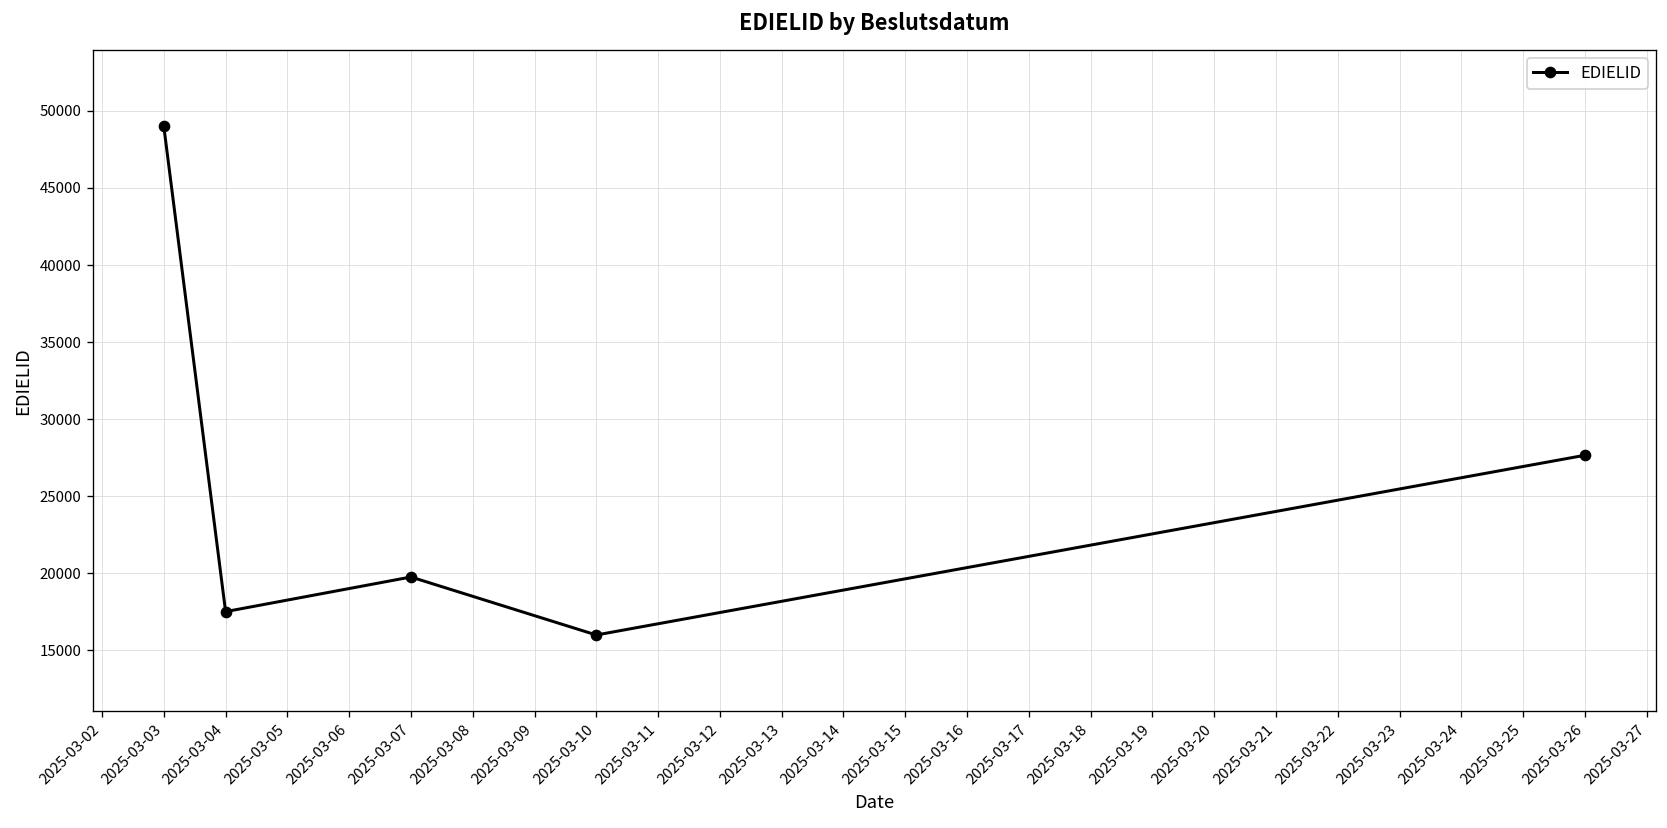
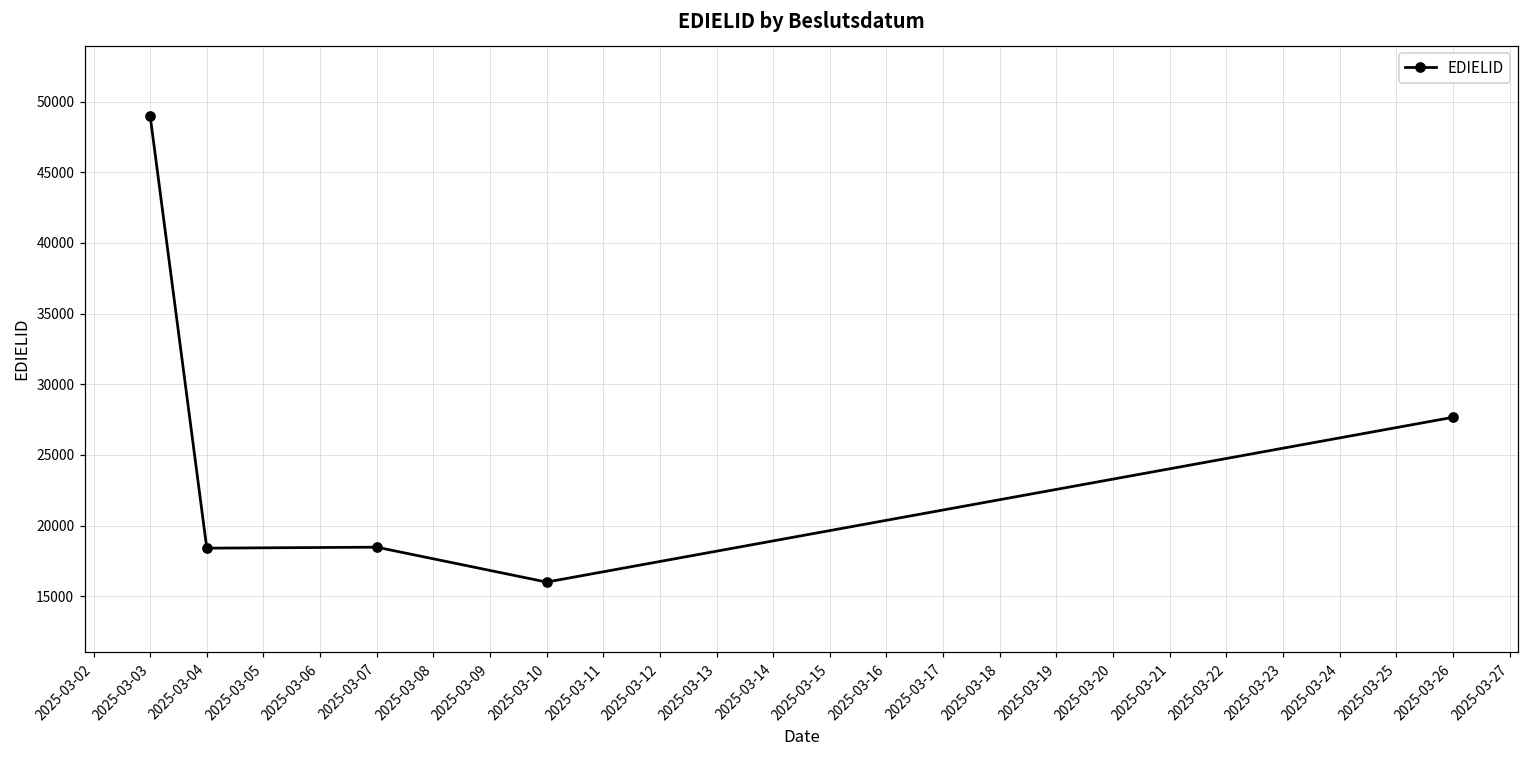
  {
    "2025-03-03": 49000,
-   "2025-03-04": 17500,
-   "2025-03-07": 19800,
+   "2025-03-04": 18400,
+   "2025-03-07": 18500,
    "2025-03-10": 16000,
    "2025-03-26": 27700
  }
